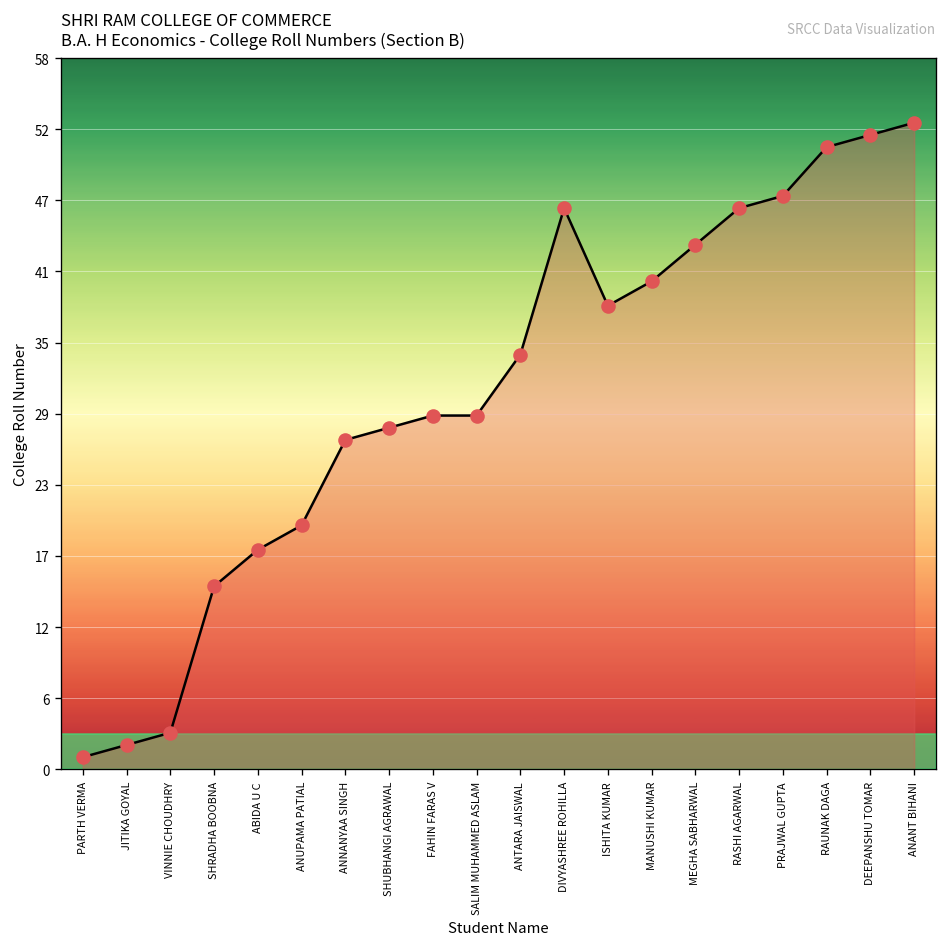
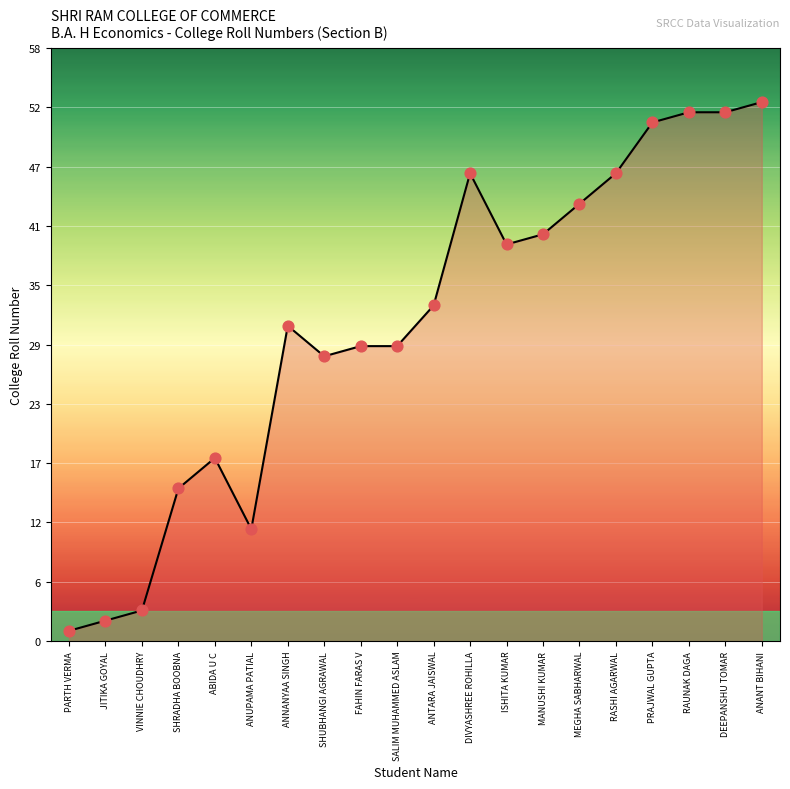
  {
    "VINNIE CHOUDHRY": 3,
    "SHRADHA BOOBNA": 15,
    "ABIDA U C": 18,
-   "ANUPAMA PATIAL": 20,
-   "ANNANYAA SINGH": 27,
+   "ANUPAMA PATIAL": 11,
+   "ANNANYAA SINGH": 31,
    "SHUBHANGI AGRAWAL": 28,
    "FAHIN FARAS V": 29,
    "SALIM MUHAMMED ASLAM": 29,
-   "ANTARA JAISWAL": 34,
+   "ANTARA JAISWAL": 33,
    "DIVYASHREE ROHILLA": 46,
-   "ISHITA KUMAR": 38,
+   "ISHITA KUMAR": 39,
    "MANUSHI KUMAR": 40,
    "MEGHA SABHARWAL": 43,
    "RASHI AGARWAL": 46,
-   "PRAJWAL GUPTA": 47,
-   "RAUNAK DAGA": 51,
+   "PRAJWAL GUPTA": 51,
+   "RAUNAK DAGA": 52,
    "DEEPANSHU TOMAR": 52,
    "ANANT BIHANI": 53
  }
